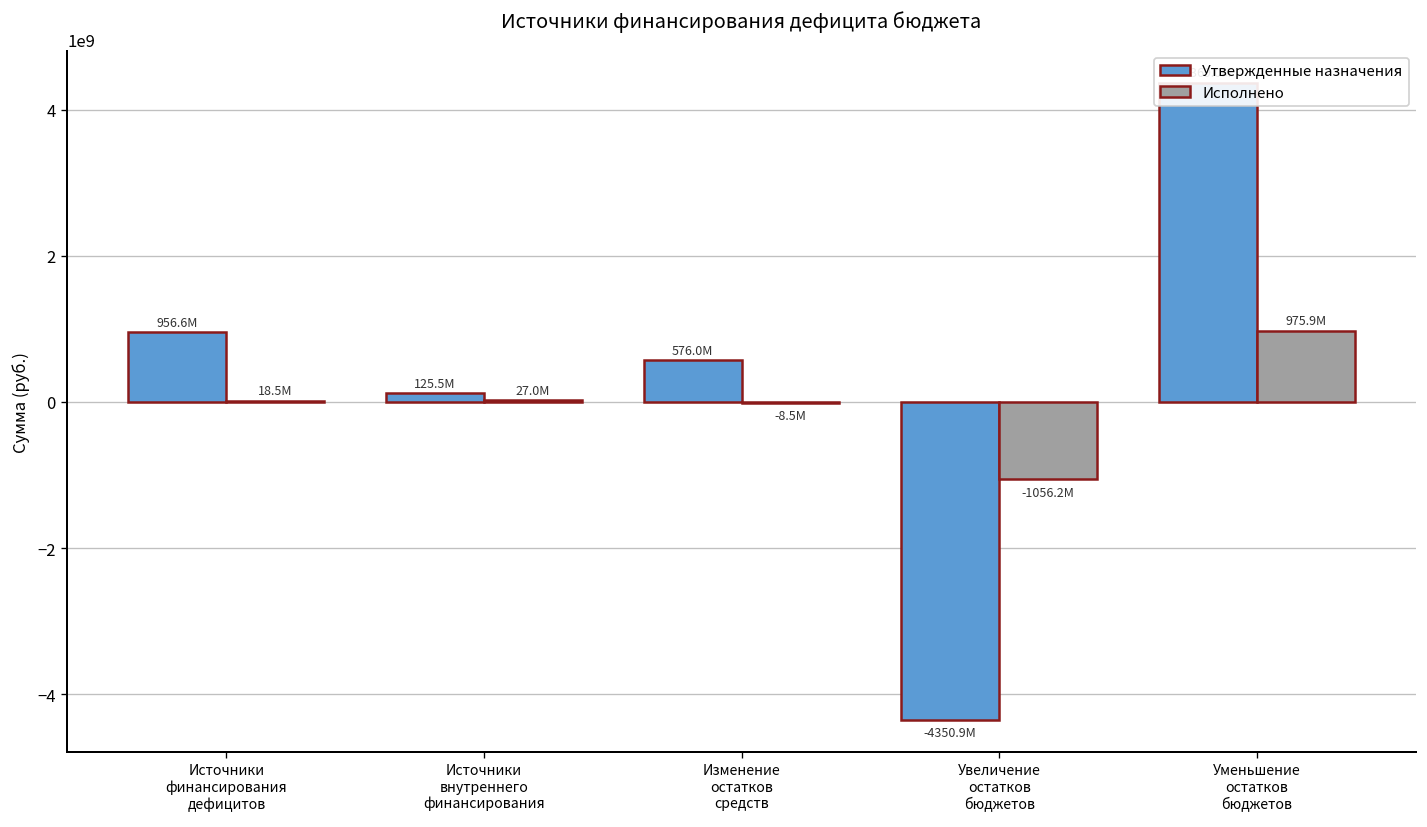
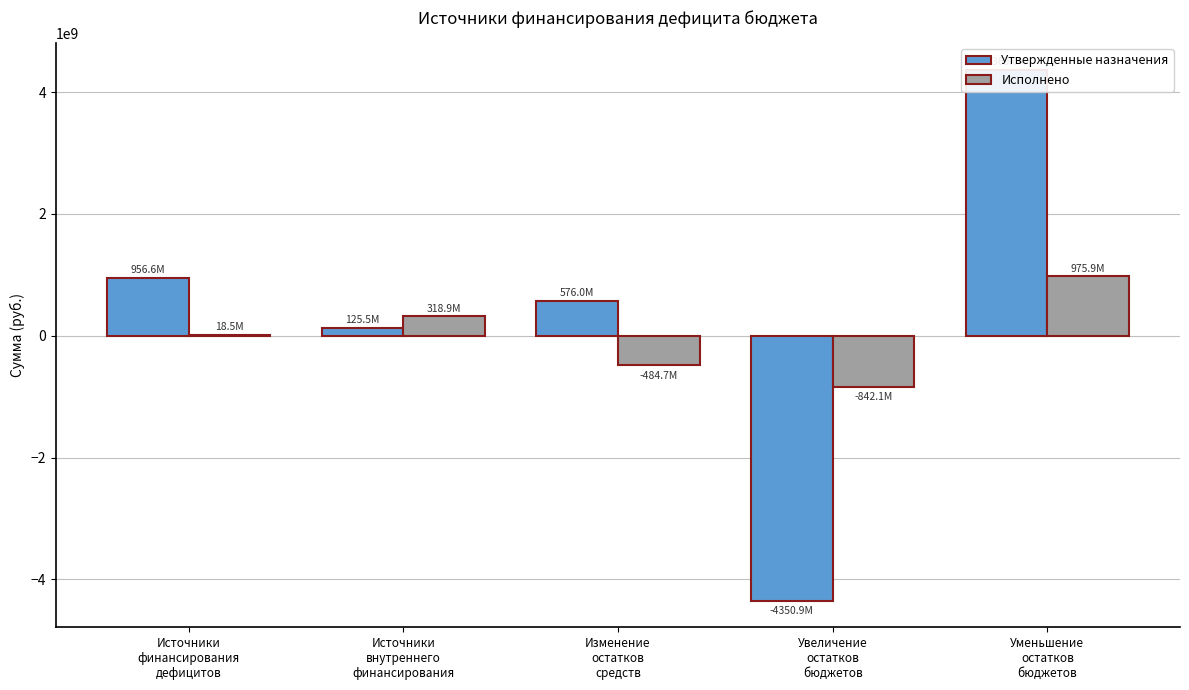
  {
    "Утвержденные назначения": {
      "Источники финансирования дефицитов": "956.6M",
      "Источники внутреннего финансирования": "125.5M",
      "Изменение остатков средств": "576.0M",
      "Увеличение остатков бюджетов": "-4350.9M"
    },
    "Исполнено": {
      "Источники финансирования дефицитов": "18.5M",
-     "Источники внутреннего финансирования": "27.0M",
-     "Изменение остатков средств": "-8.5M",
-     "Увеличение остатков бюджетов": "-1056.2M",
+     "Источники внутреннего финансирования": "318.9M",
+     "Изменение остатков средств": "-484.7M",
+     "Увеличение остатков бюджетов": "-842.1M",
      "Уменьшение остатков бюджетов": "975.9M"
    }
  }
